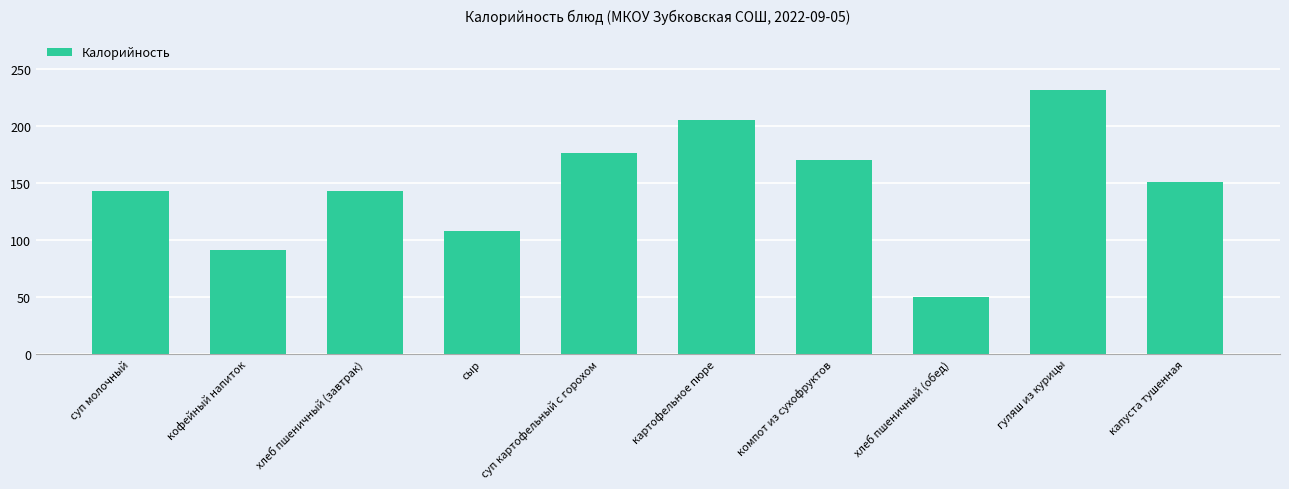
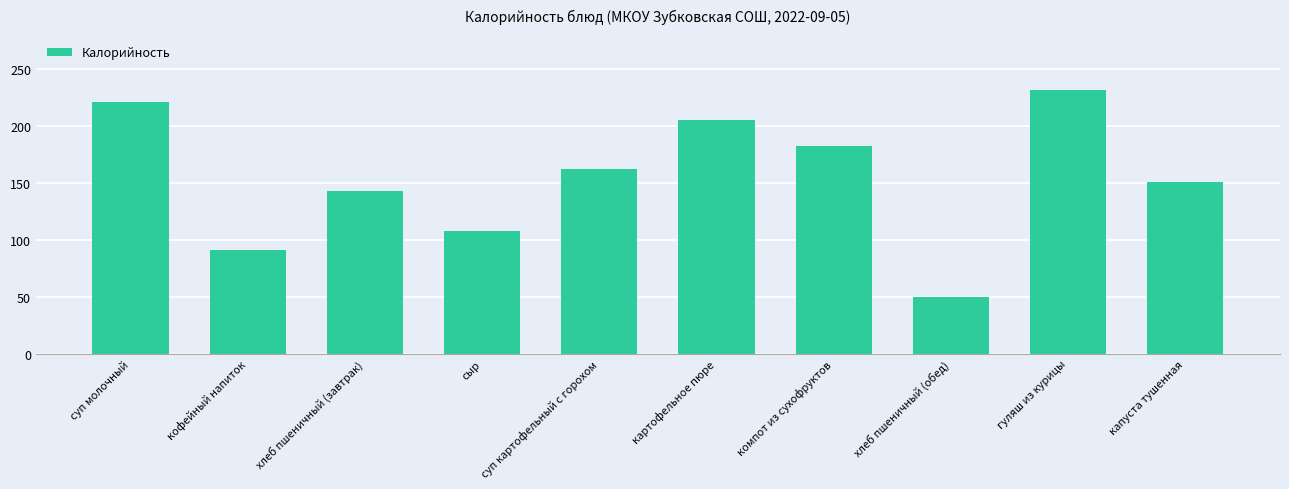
  {
-   "суп молочный": 143,
+   "суп молочный": 221,
    "кофейный напиток": 91,
    "хлеб пшеничный (завтрак)": 143,
    "сыр": 108,
-   "суп картофельный с горохом": 176,
+   "суп картофельный с горохом": 163,
    "картофельное пюре": 206,
-   "компот из сухофруктов": 170,
+   "компот из сухофруктов": 183,
    "хлеб пшеничный (обед)": 50,
    "гуляш из курицы": 232,
    "капуста тушенная": 151
  }
